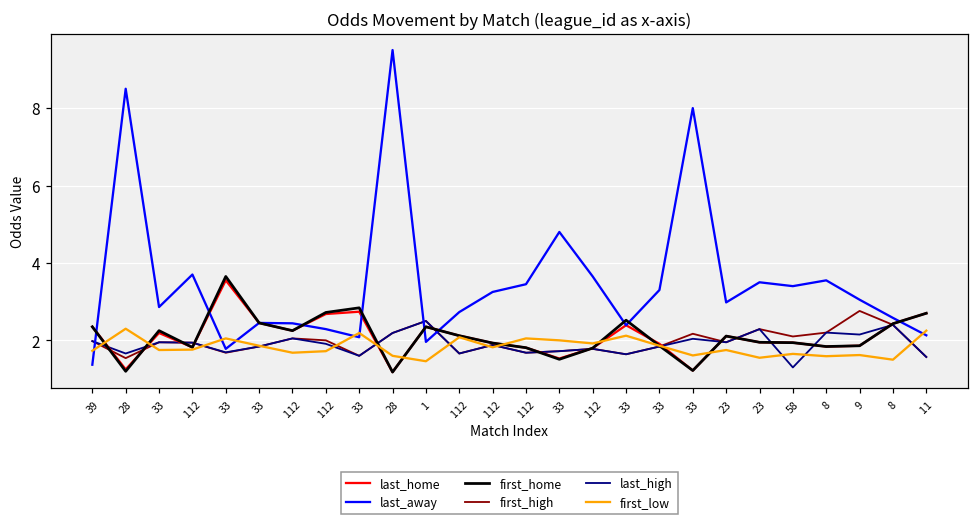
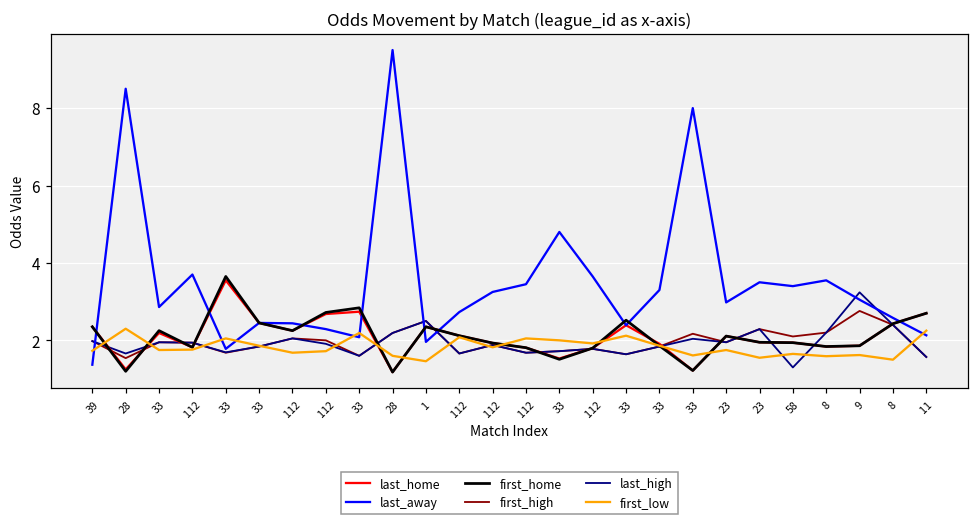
  {
    "last_away": {
      "39": 1.4,
      "1": 2.0,
      "58": 3.4,
      "9": 3.1,
      "11": 2.1
    },
    "first_high": {
      "58": 2.1,
      "9": 2.8
    },
    "last_high": {
      "58": 1.3,
-     "9": 2.2
+     "9": 3.2
    },
    "first_low": {
      "39": 1.7,
      "1": 1.5,
      "58": 1.7,
      "9": 1.6,
      "11": 2.3
    }
  }
